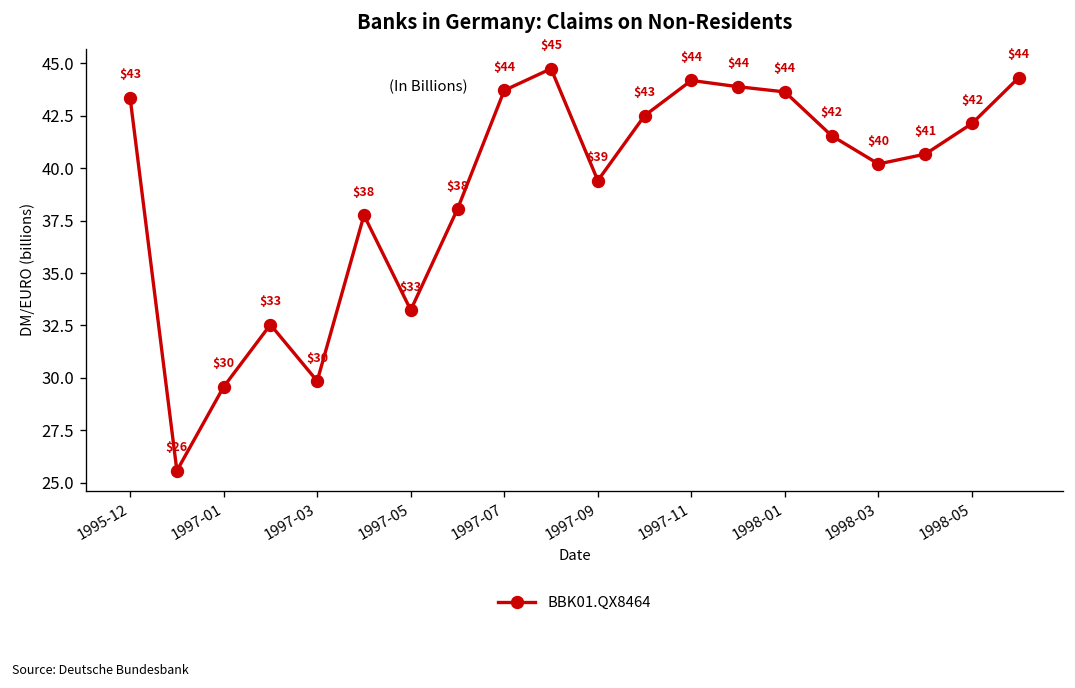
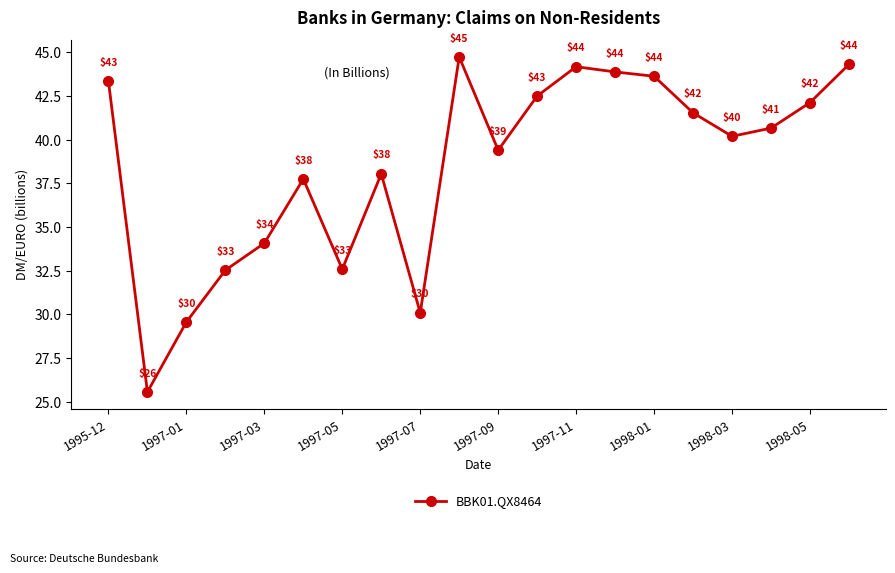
  {
    "1995-12": "$43",
    "1997-01": "$30",
-   "1997-03": "$30",
-   "1997-05": "33.2",
-   "1997-07": "$44",
+   "1997-03": "$34",
+   "1997-05": "32.6",
+   "1997-07": "$30",
    "1997-09": "$39",
    "1997-11": "$44",
    "1998-01": "$44",
    "1998-03": "$40",
    "1998-05": "$42"
  }
